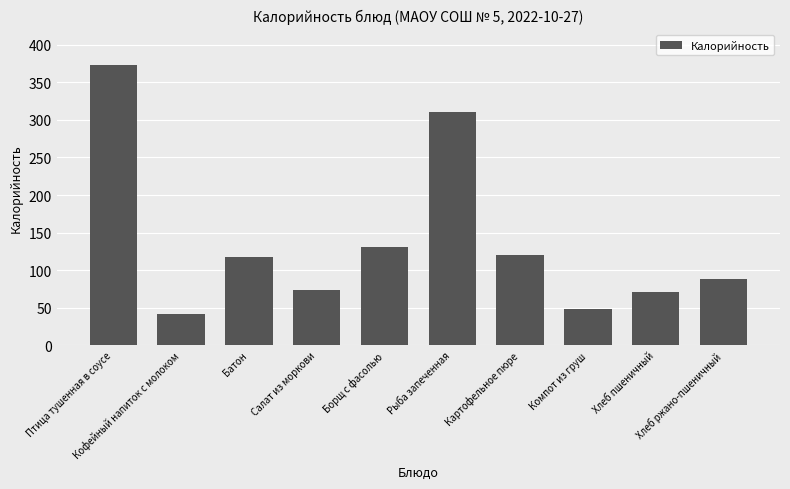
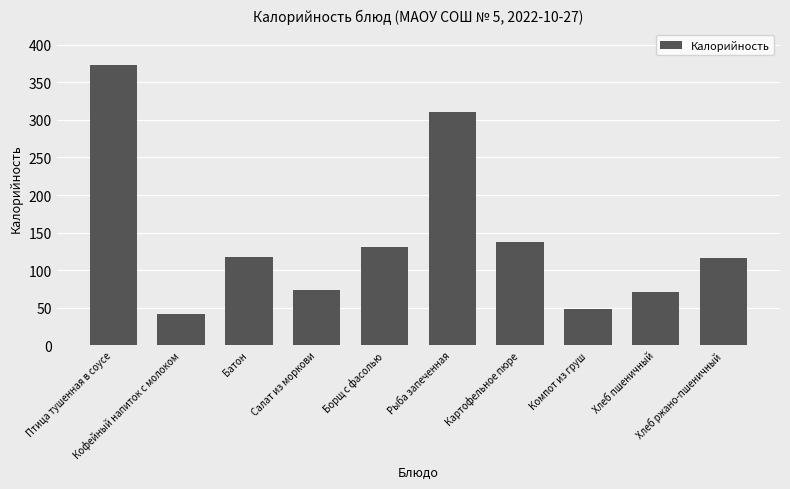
  {
    "Птица тушенная в соусе": 370,
    "Кофейный напиток с молоком": 40,
    "Батон": 120,
    "Салат из моркови": 70,
    "Борщ с фасолью": 130,
    "Рыба запеченная": 310,
-   "Картофельное пюре": 120,
+   "Картофельное пюре": 140,
    "Компот из груш": 50,
    "Хлеб пшеничный": 70,
-   "Хлеб ржано-пшеничный": 90
+   "Хлеб ржано-пшеничный": 120
  }
